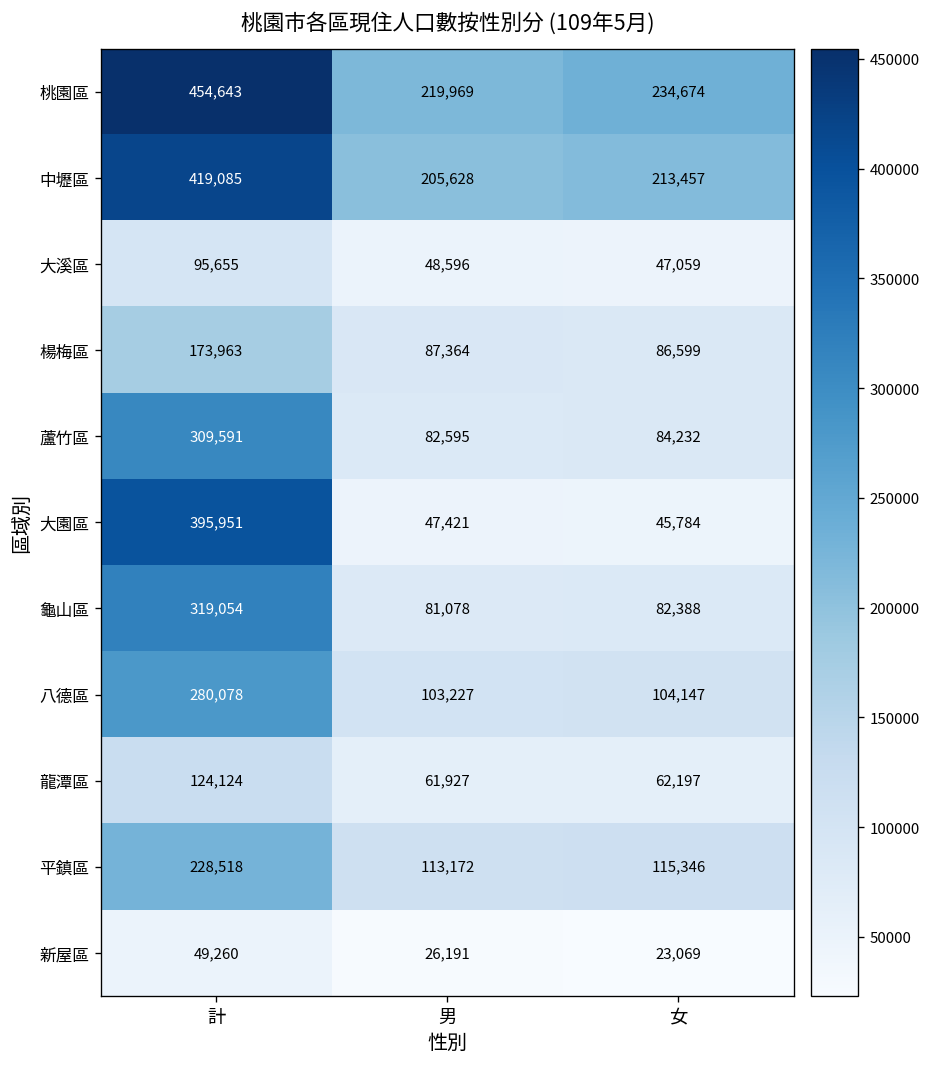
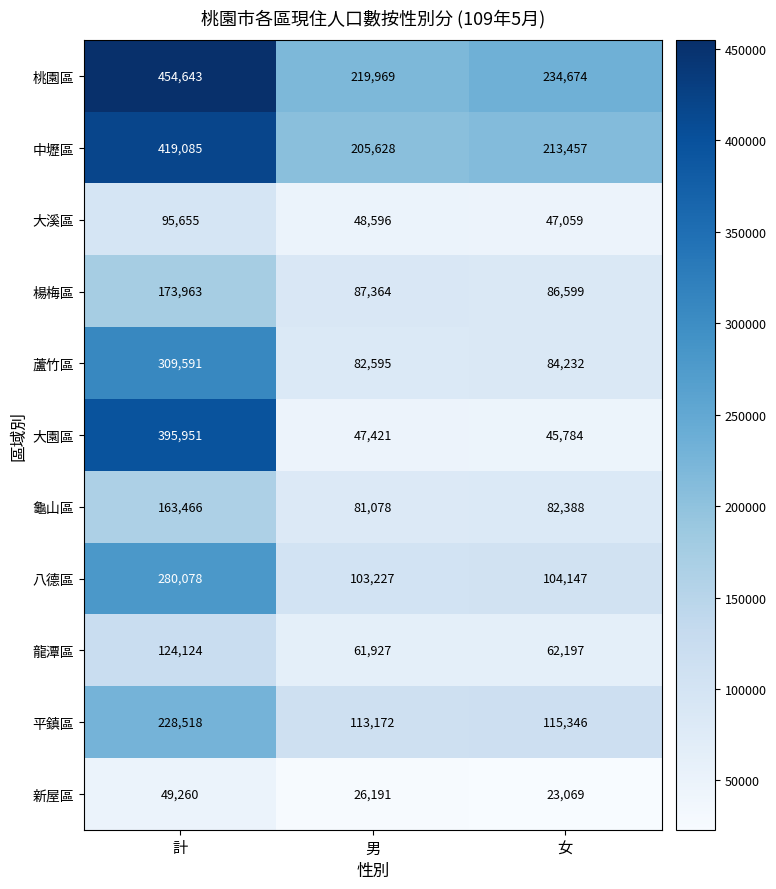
  {
    "桃園區": {
      "計": "454,643",
      "男": "219,969",
      "女": "234,674"
    },
    "中壢區": {
      "計": "419,085",
      "男": "205,628",
      "女": "213,457"
    },
    "大溪區": {
      "計": "95,655",
      "男": "48,596",
      "女": "47,059"
    },
    "楊梅區": {
      "計": "173,963",
      "男": "87,364",
      "女": "86,599"
    },
    "蘆竹區": {
      "計": "309,591",
      "男": "82,595",
      "女": "84,232"
    },
    "大園區": {
      "計": "395,951",
      "男": "47,421",
      "女": "45,784"
    },
    "龜山區": {
-     "計": "319,054",
+     "計": "163,466",
      "男": "81,078",
      "女": "82,388"
    },
    "八德區": {
      "計": "280,078",
      "男": "103,227",
      "女": "104,147"
    },
    "龍潭區": {
      "計": "124,124",
      "男": "61,927",
      "女": "62,197"
    },
    "平鎮區": {
      "計": "228,518",
      "男": "113,172",
      "女": "115,346"
    },
    "新屋區": {
      "計": "49,260",
      "男": "26,191",
      "女": "23,069"
    }
  }
